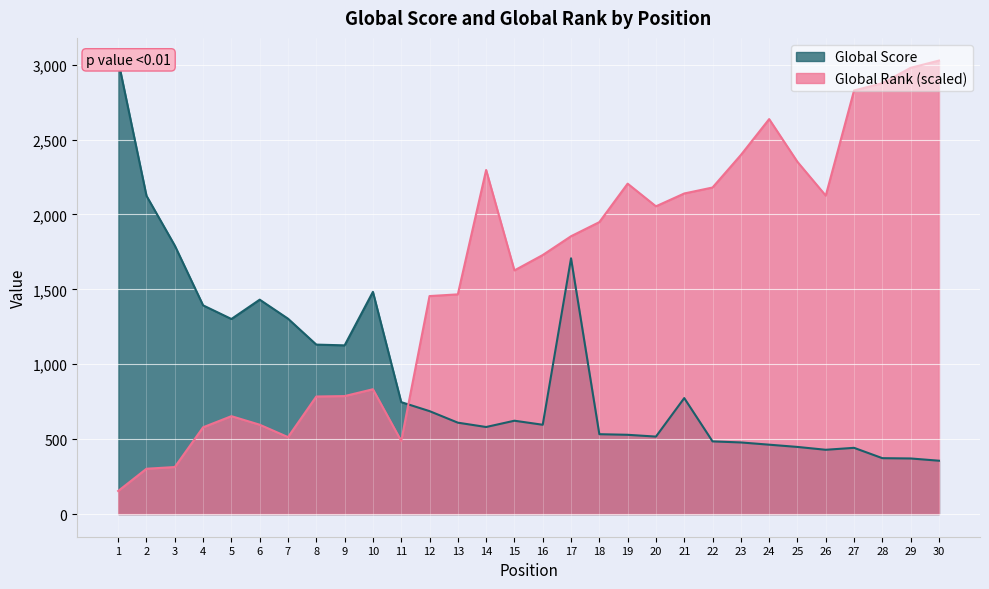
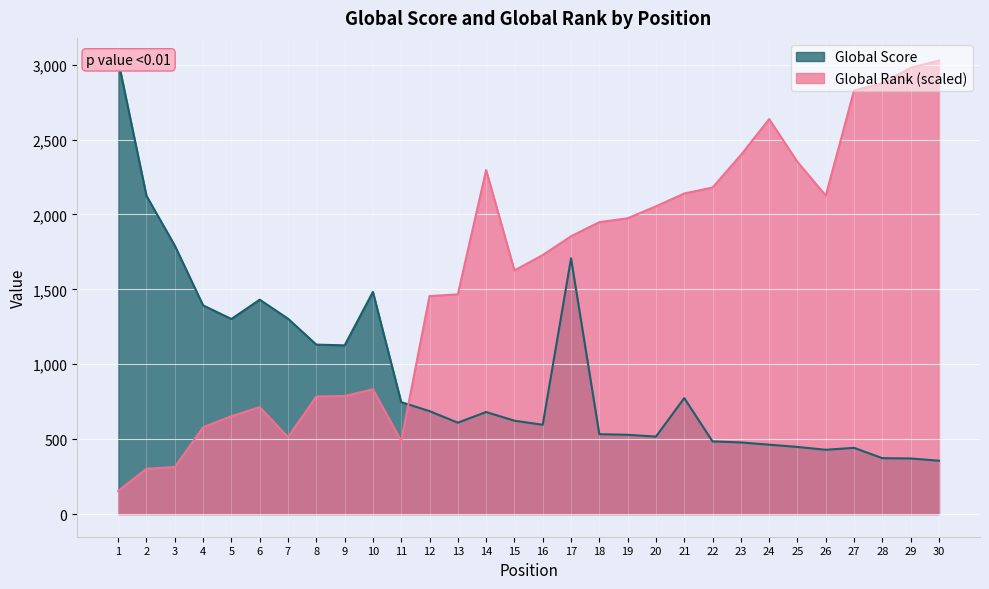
  {
    "Global Score": {
      "2": "2,120",
      "3": "1,790",
      "4": "1,390",
      "5": "1,300",
      "6": "1,430",
      "7": "1,300",
      "8": "1,130",
      "9": "1,130",
      "10": "1,480",
      "11": "750",
      "12": "690",
      "13": "610",
-     "14": "580",
+     "14": "680",
      "15": "620",
      "16": "600",
      "17": "1,710",
      "18": "530",
      "19": "530",
      "20": "520",
      "21": "770",
      "22": "490",
      "23": "480",
      "24": "460",
      "25": "450",
      "26": "430",
      "27": "440",
      "28": "370",
      "29": "370",
      "30": "360"
    },
    "Global Rank (scaled)": {
      "1": "150",
      "2": "300",
      "3": "310",
      "4": "580",
      "5": "650",
-     "6": "600",
+     "6": "710",
      "7": "510",
      "8": "780",
      "9": "790",
      "10": "830",
      "11": "490",
      "12": "1,460",
      "13": "1,470",
      "14": "2,300",
      "15": "1,630",
      "16": "1,730",
      "17": "1,850",
      "18": "1,950",
-     "19": "2,210",
+     "19": "1,970",
      "20": "2,050",
      "21": "2,140",
      "22": "2,180",
      "23": "2,400",
      "24": "2,640",
      "25": "2,350",
      "26": "2,130"
    }
  }
